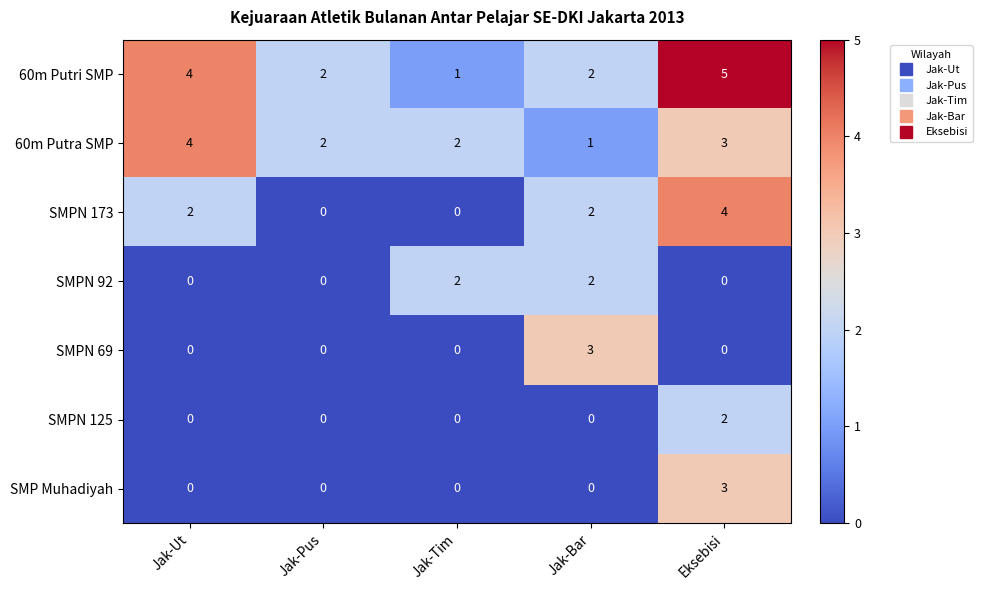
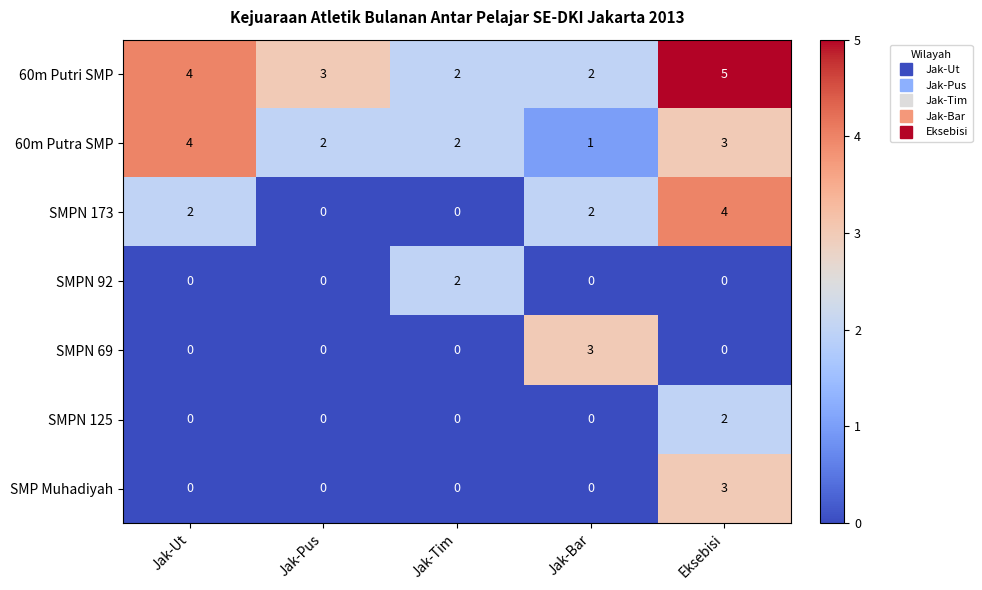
  {
    "60m Putri SMP": {
      "Jak-Ut": 4,
-     "Jak-Pus": 2,
-     "Jak-Tim": 1,
+     "Jak-Pus": 3,
+     "Jak-Tim": 2,
      "Jak-Bar": 2,
      "Eksebisi": 5
    },
    "60m Putra SMP": {
      "Jak-Ut": 4,
      "Jak-Pus": 2,
      "Jak-Tim": 2,
      "Jak-Bar": 1,
      "Eksebisi": 3
    },
    "SMPN 173": {
      "Jak-Ut": 2,
      "Jak-Pus": 0,
      "Jak-Tim": 0,
      "Jak-Bar": 2,
      "Eksebisi": 4
    },
    "SMPN 92": {
      "Jak-Ut": 0,
      "Jak-Pus": 0,
      "Jak-Tim": 2,
-     "Jak-Bar": 2,
+     "Jak-Bar": 0,
      "Eksebisi": 0
    },
    "SMPN 69": {
      "Jak-Ut": 0,
      "Jak-Pus": 0,
      "Jak-Tim": 0,
      "Jak-Bar": 3,
      "Eksebisi": 0
    },
    "SMPN 125": {
      "Jak-Ut": 0,
      "Jak-Pus": 0,
      "Jak-Tim": 0,
      "Jak-Bar": 0,
      "Eksebisi": 2
    },
    "SMP Muhadiyah": {
      "Jak-Ut": 0,
      "Jak-Pus": 0,
      "Jak-Tim": 0,
      "Jak-Bar": 0,
      "Eksebisi": 3
    }
  }
